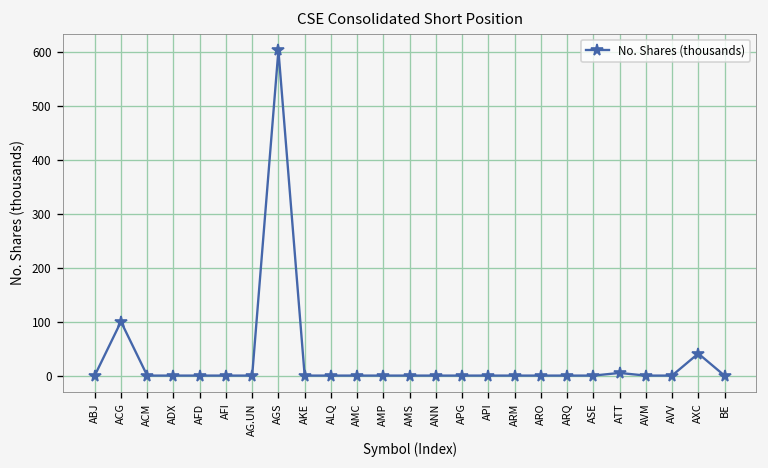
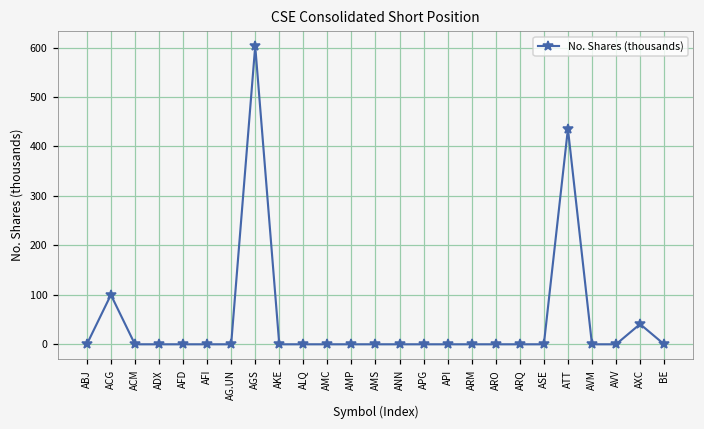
  {
    "ABJ": 0,
    "ACG": 100,
    "ACM": 0,
    "ADX": 0,
    "AFD": 0,
    "AFI": 0,
    "AG.UN": 0,
    "AGS": 600,
    "AKE": 0,
    "ALQ": 0,
    "AMC": 0,
    "AMP": 0,
    "AMS": 0,
    "ANN": 0,
    "APG": 0,
    "API": 0,
    "ARM": 0,
    "ARO": 0,
    "ARQ": 0,
    "ASE": 0,
-   "ATT": 0,
+   "ATT": 440,
    "AVM": 0,
    "AVV": 0,
    "AXC": 40,
    "BE": 0
  }
